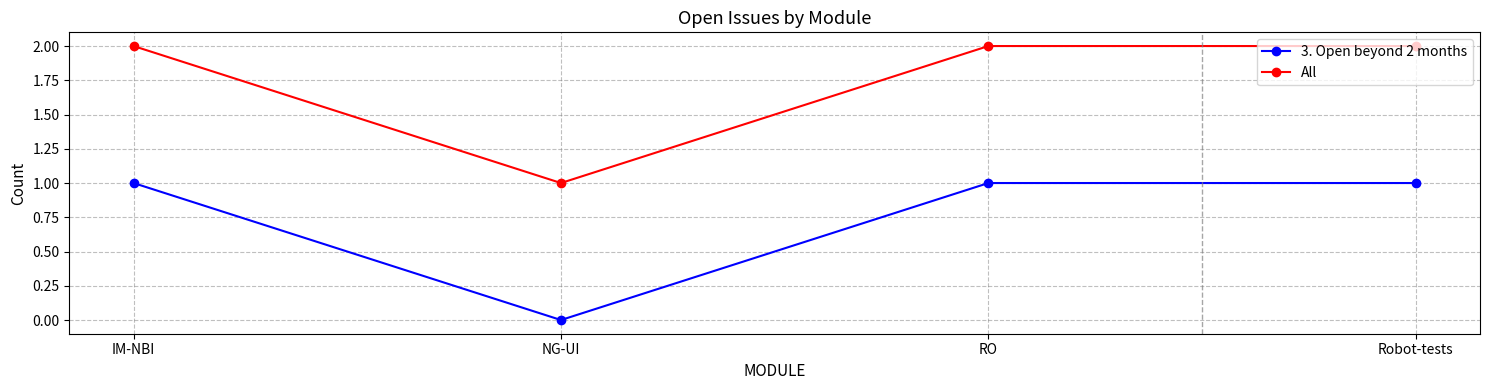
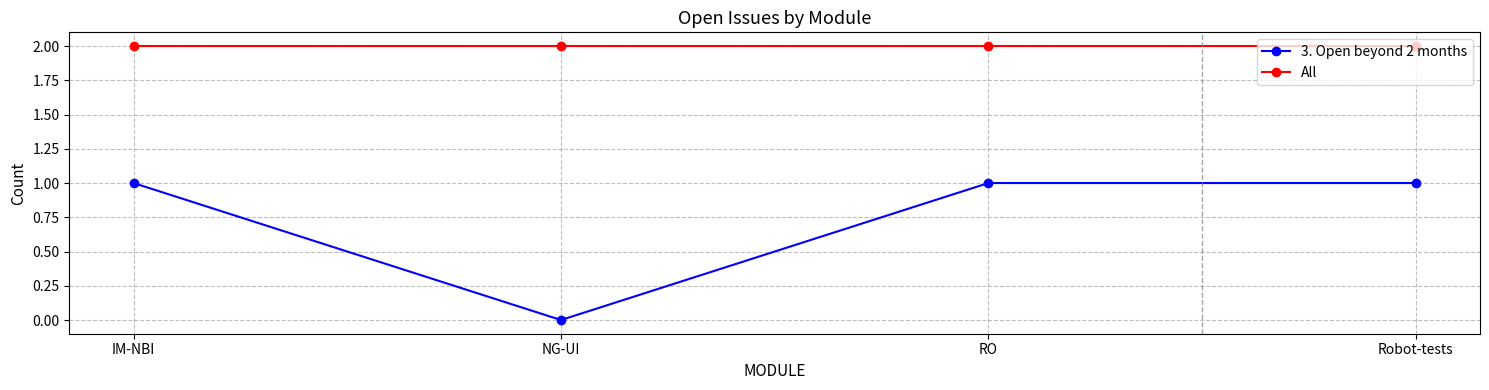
  {
    "3. Open beyond 2 months": {
      "IM-NBI": 1,
      "NG-UI": 0,
      "RO": 1,
      "Robot-tests": 1
    },
    "All": {
      "IM-NBI": 2,
-     "NG-UI": 1,
+     "NG-UI": 2,
      "RO": 2
    }
  }
